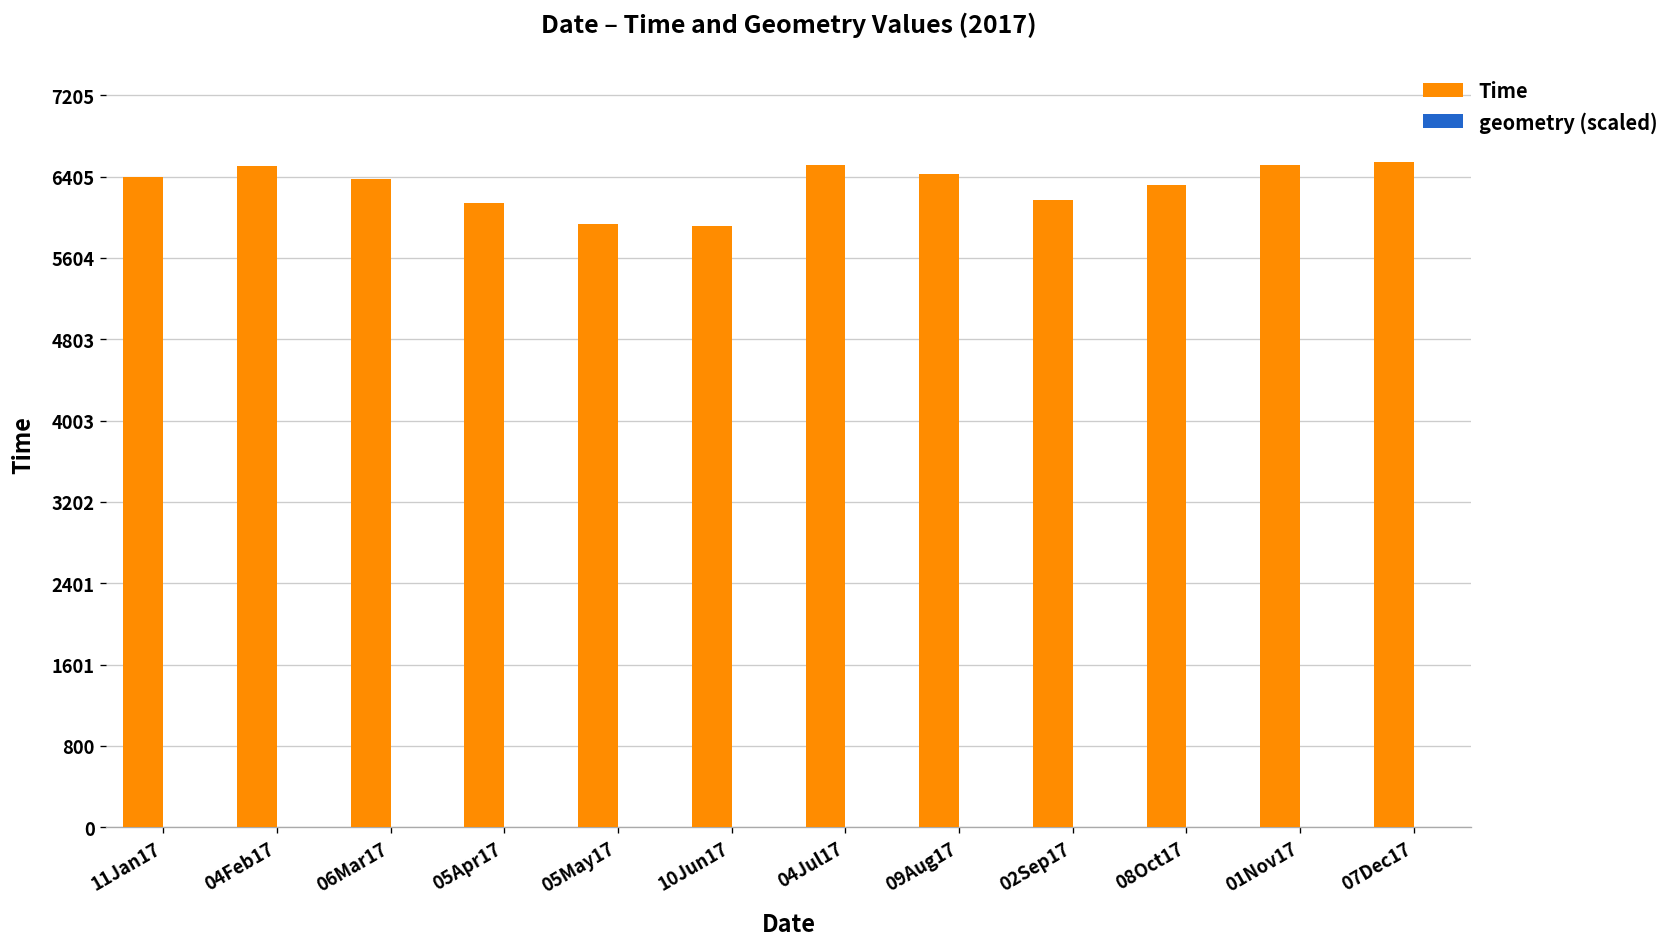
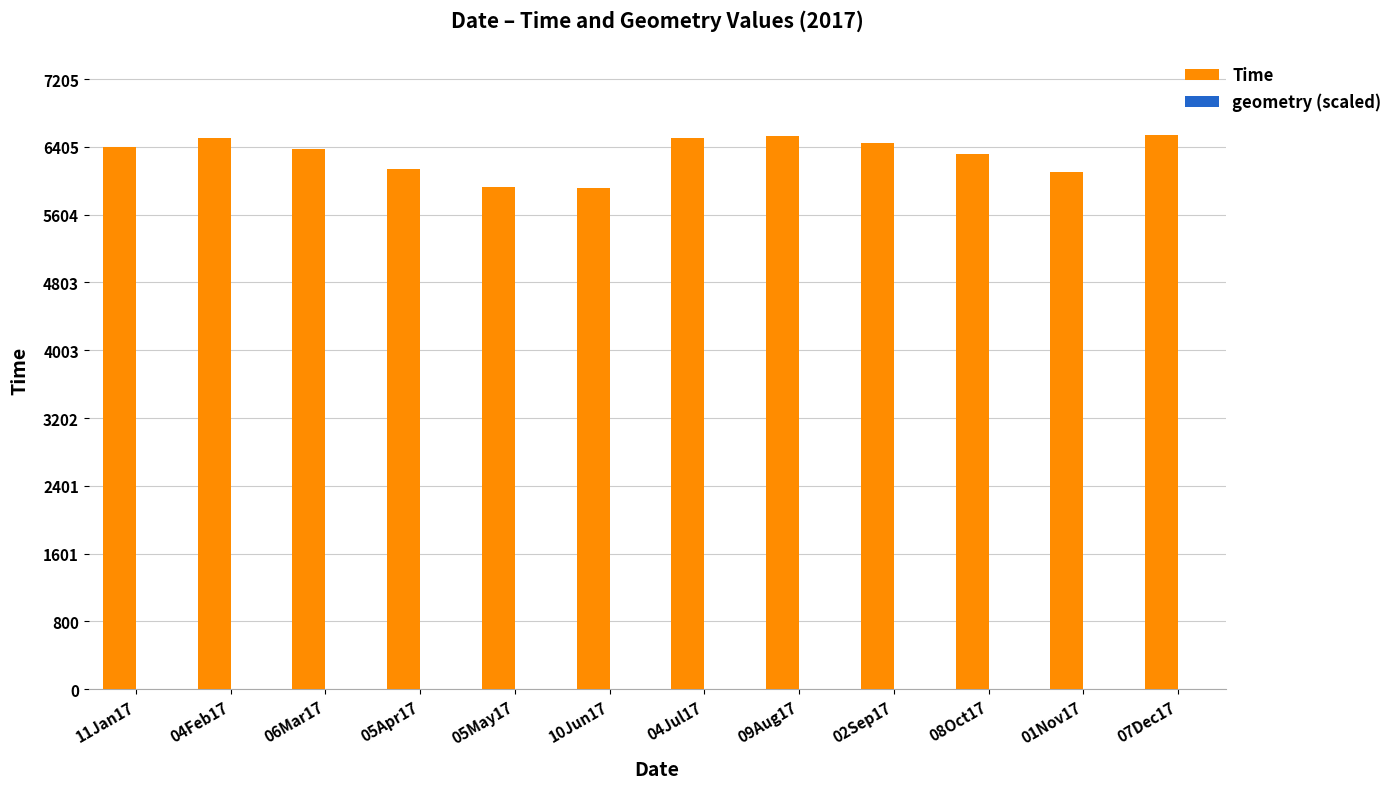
  {
    "Time": {
      "11Jan17": 6400,
      "04Feb17": 6500,
      "06Mar17": 6400,
      "05Apr17": 6100,
      "05May17": 5900,
      "10Jun17": 5900,
      "04Jul17": 6500,
-     "09Aug17": 6400,
-     "02Sep17": 6200,
+     "09Aug17": 6500,
+     "02Sep17": 6500,
      "08Oct17": 6300,
-     "01Nov17": 6500,
+     "01Nov17": 6100,
      "07Dec17": 6600
    }
  }
